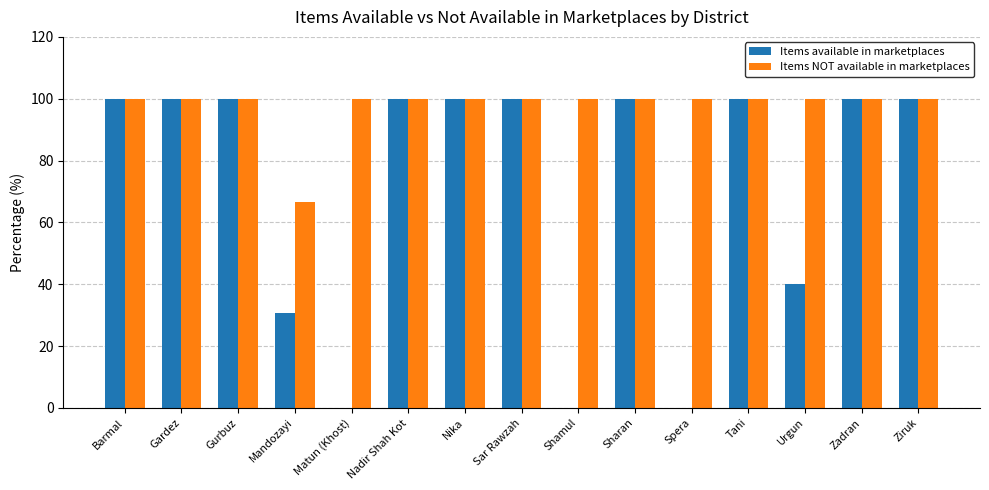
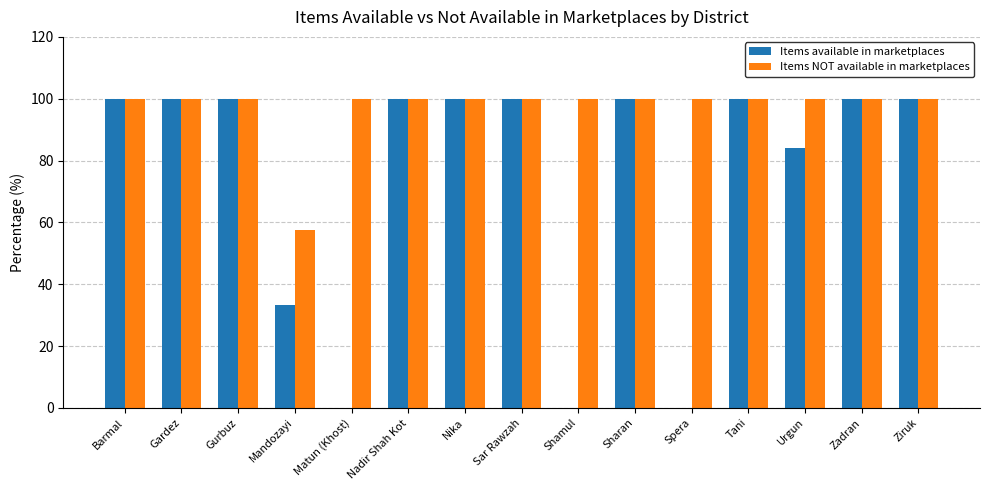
  {
    "Items available in marketplaces": {
      "Barmal": 100,
      "Gardez": 100,
      "Gurbuz": 100,
-     "Mandozayi": 31,
+     "Mandozayi": 33,
      "Matun (Khost)": 0,
      "Nadir Shah Kot": 100,
      "Nika": 100,
      "Sar Rawzah": 100,
      "Shamul": 0,
      "Sharan": 100,
      "Spera": 0,
      "Tani": 100,
-     "Urgun": 40,
+     "Urgun": 84,
      "Zadran": 100,
      "Ziruk": 100
    },
    "Items NOT available in marketplaces": {
      "Barmal": 100,
      "Gardez": 100,
      "Gurbuz": 100,
-     "Mandozayi": 67,
+     "Mandozayi": 58,
      "Matun (Khost)": 100,
      "Nadir Shah Kot": 100,
      "Nika": 100,
      "Sar Rawzah": 100,
      "Shamul": 100,
      "Sharan": 100,
      "Spera": 100,
      "Tani": 100,
      "Urgun": 100,
      "Zadran": 100,
      "Ziruk": 100
    }
  }
